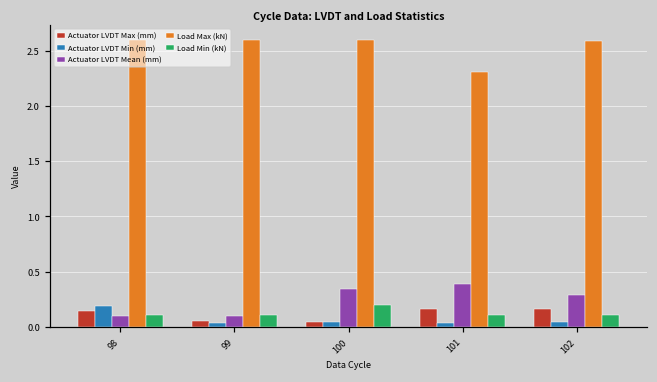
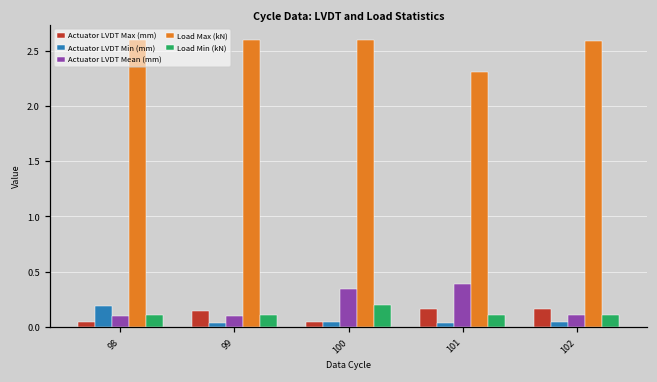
  {
    "Actuator LVDT Max (mm)": {
-     "98": 0.14,
-     "99": 0.05,
+     "98": 0.04,
+     "99": 0.14,
      "100": 0.04,
      "101": 0.16,
      "102": 0.16
    },
    "Actuator LVDT Min (mm)": {
      "98": 0.19,
      "99": 0.03,
      "100": 0.04,
      "101": 0.04,
      "102": 0.05
    },
    "Actuator LVDT Mean (mm)": {
      "98": 0.09,
      "99": 0.09,
      "100": 0.34,
      "101": 0.39,
-     "102": 0.29
+     "102": 0.10
    },
    "Load Max (kN)": {
      "99": 2.60,
      "100": 2.61,
      "101": 2.31,
      "102": 2.59
    },
    "Load Min (kN)": {
      "98": 0.11,
      "99": 0.10,
      "100": 0.19,
      "101": 0.11,
      "102": 0.10
    }
  }
